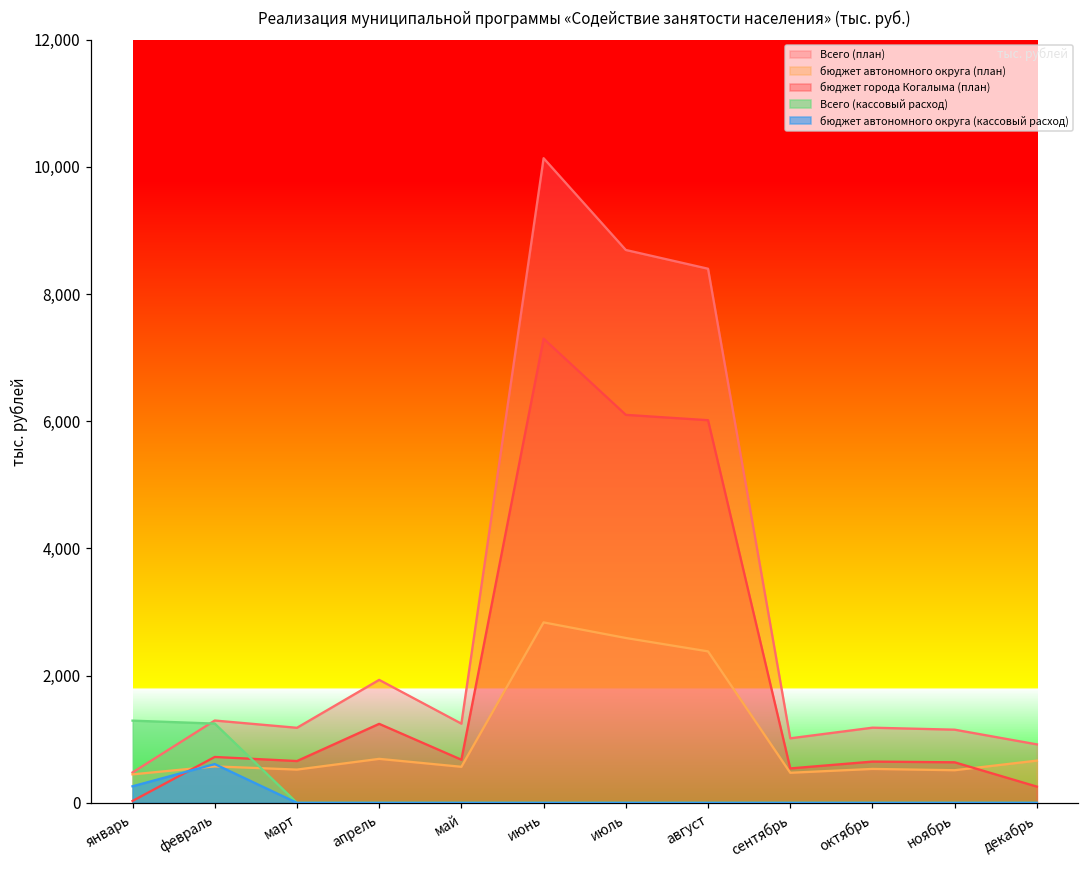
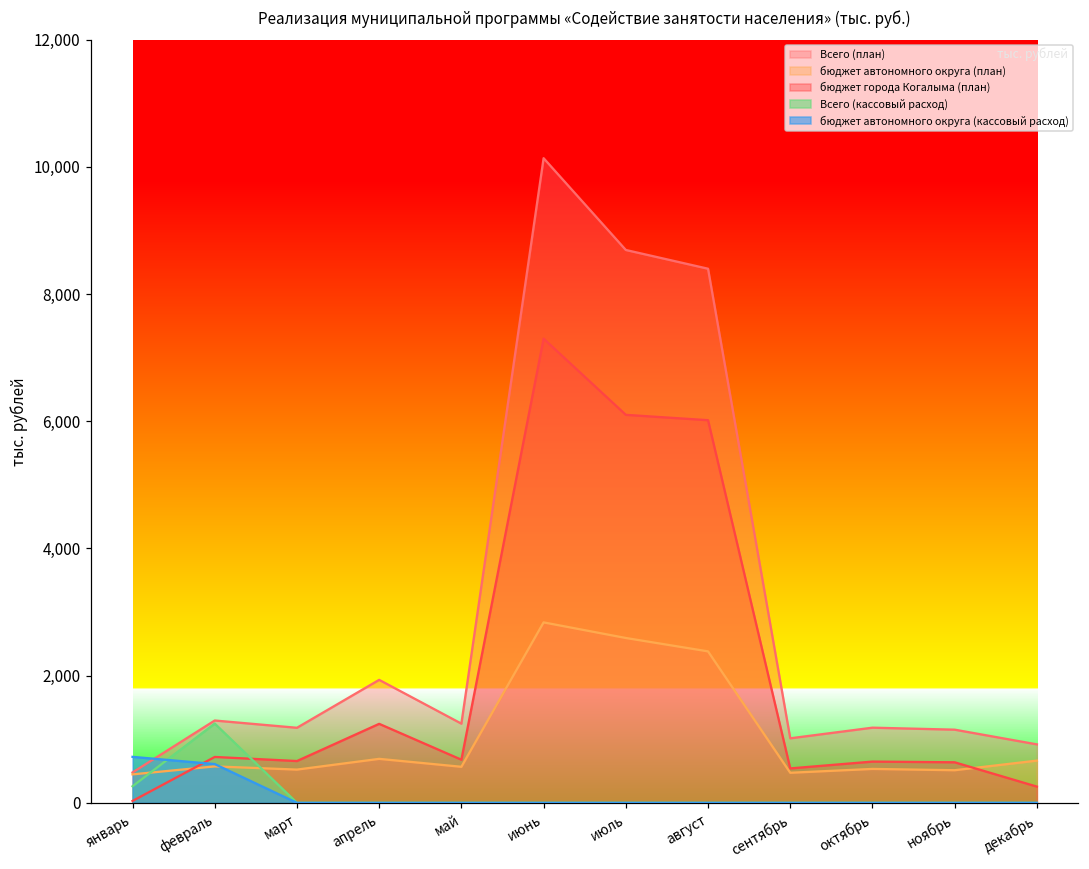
  {
    "Всего (кассовый расход)": {
-     "январь": "1,300",
+     "январь": "300",
      "февраль": "1,200"
    },
    "бюджет автономного округа (кассовый расход)": {
-     "январь": "300"
+     "январь": "700"
    }
  }
